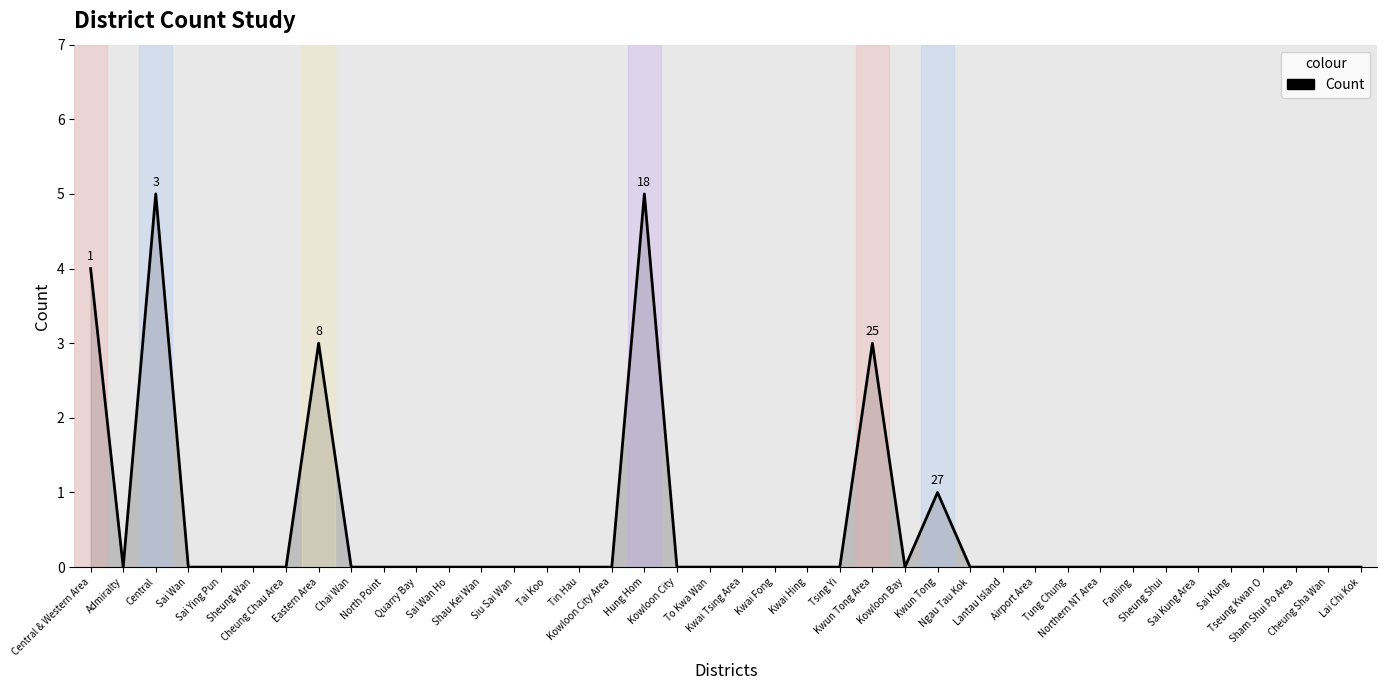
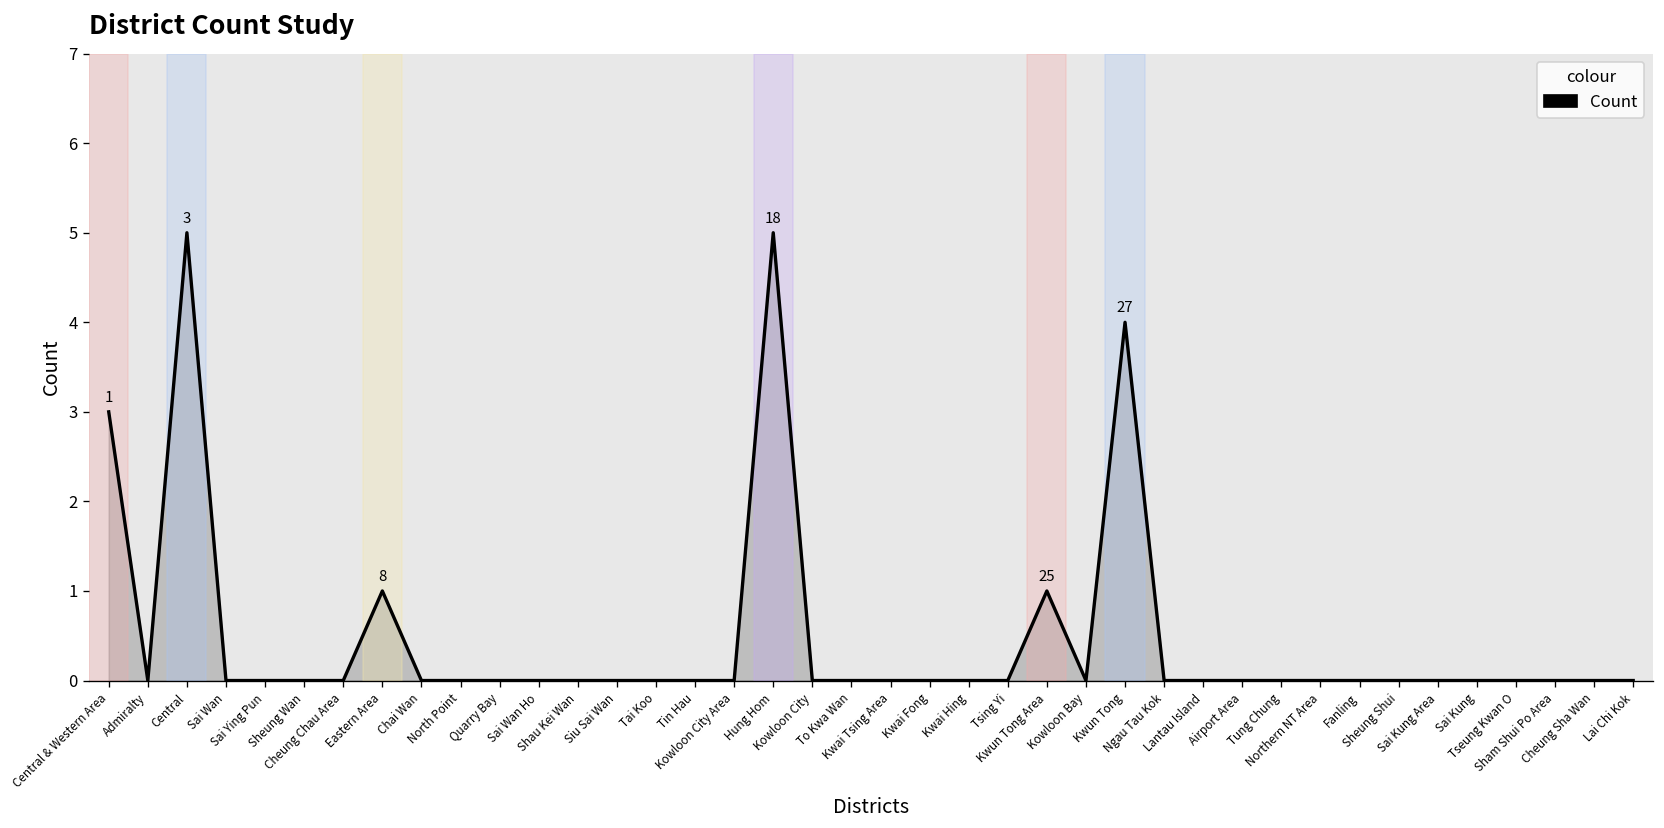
  {
-   "Central & Western Area": 4,
+   "Central & Western Area": 3,
    "Admiralty": 0,
    "Sai Wan": 0,
    "Sai Ying Pun": 0,
    "Sheung Wan": 0,
    "Cheung Chau Area": 0,
-   "Eastern Area": 3,
+   "Eastern Area": 1,
    "Chai Wan": 0,
    "North Point": 0,
    "Quarry Bay": 0,
    "Sai Wan Ho": 0,
    "Shau Kei Wan": 0,
    "Siu Sai Wan": 0,
    "Tai Koo": 0,
    "Tin Hau": 0,
    "Kowloon City Area": 0,
    "Kowloon City": 0,
    "To Kwa Wan": 0,
    "Kwai Tsing Area": 0,
    "Kwai Fong": 0,
    "Kwai Hing": 0,
    "Tsing Yi": 0,
-   "Kwun Tong Area": 3,
+   "Kwun Tong Area": 1,
    "Kowloon Bay": 0,
-   "Kwun Tong": 1,
+   "Kwun Tong": 4,
    "Ngau Tau Kok": 0,
    "Lantau Island": 0,
    "Airport Area": 0,
    "Tung Chung": 0,
    "Northern NT Area": 0,
    "Fanling": 0,
    "Sheung Shui": 0,
    "Sai Kung Area": 0,
    "Sai Kung": 0,
    "Tseung Kwan O": 0,
    "Sham Shui Po Area": 0,
    "Cheung Sha Wan": 0,
    "Lai Chi Kok": 0
  }
